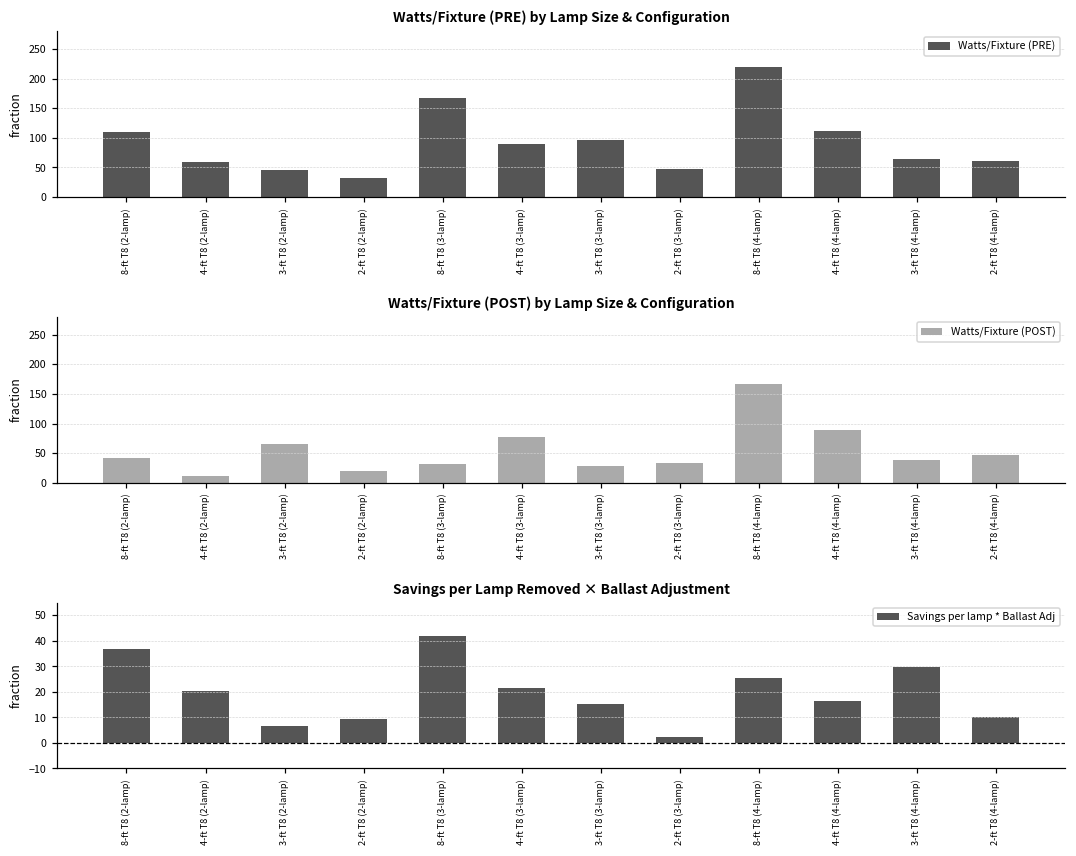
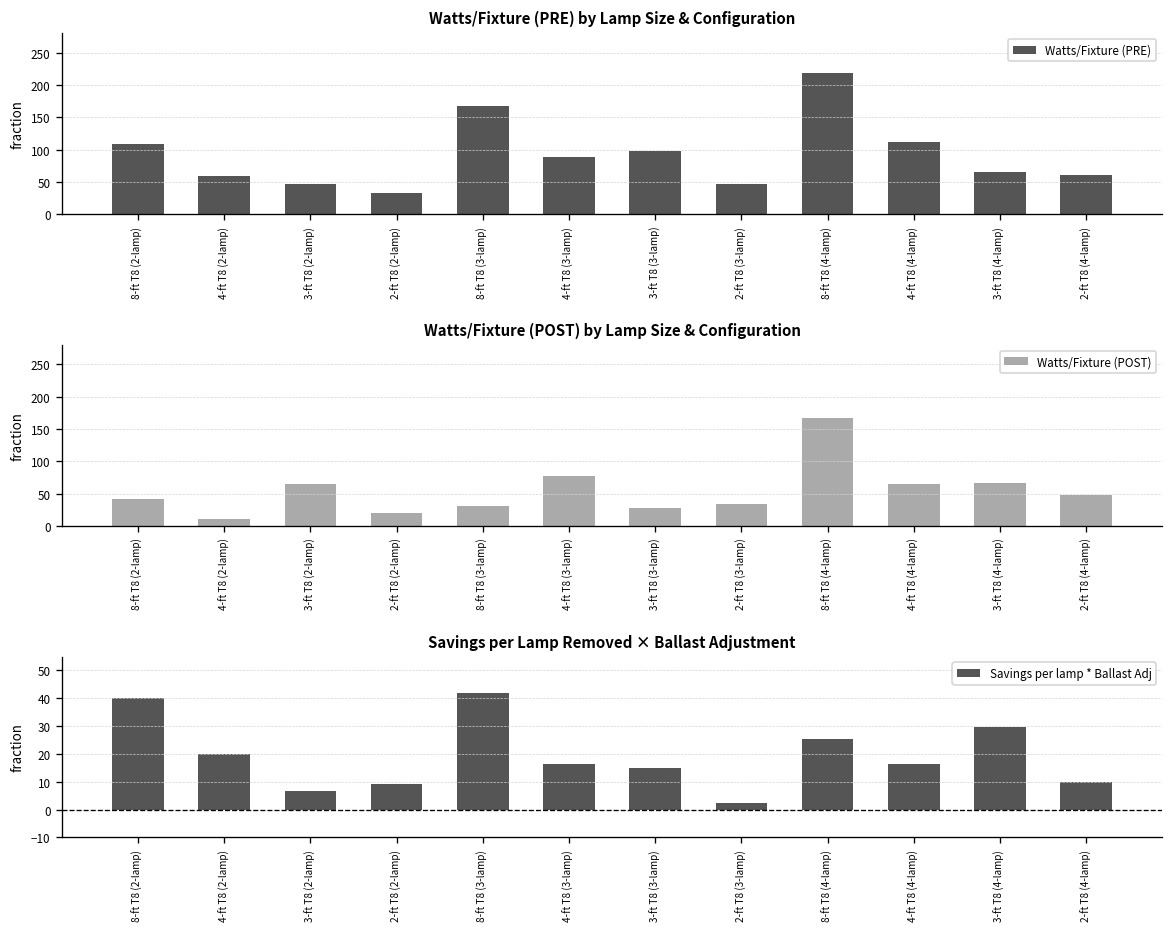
  {
    "Watts/Fixture (PRE) by Lamp Size & Configuration": {
      "8-ft T8 (2-lamp)": 110,
      "4-ft T8 (2-lamp)": 60,
      "3-ft T8 (2-lamp)": 50,
      "2-ft T8 (2-lamp)": 30,
      "8-ft T8 (3-lamp)": 170,
      "4-ft T8 (3-lamp)": 90,
      "3-ft T8 (3-lamp)": 100,
      "2-ft T8 (3-lamp)": 50,
      "8-ft T8 (4-lamp)": 220,
      "4-ft T8 (4-lamp)": 110,
      "3-ft T8 (4-lamp)": 70,
      "2-ft T8 (4-lamp)": 60
    },
    "Watts/Fixture (POST) by Lamp Size & Configuration": {
      "8-ft T8 (2-lamp)": 40,
      "4-ft T8 (2-lamp)": 10,
      "3-ft T8 (2-lamp)": 70,
      "2-ft T8 (2-lamp)": 20,
      "8-ft T8 (3-lamp)": 30,
      "4-ft T8 (3-lamp)": 80,
      "3-ft T8 (3-lamp)": 30,
      "2-ft T8 (3-lamp)": 30,
      "8-ft T8 (4-lamp)": 170,
-     "4-ft T8 (4-lamp)": 90,
-     "3-ft T8 (4-lamp)": 40,
+     "4-ft T8 (4-lamp)": 60,
+     "3-ft T8 (4-lamp)": 70,
      "2-ft T8 (4-lamp)": 50
    },
    "Savings per Lamp Removed × Ballast Adjustment": {
-     "8-ft T8 (2-lamp)": 37,
+     "8-ft T8 (2-lamp)": 40,
      "4-ft T8 (2-lamp)": 20,
      "3-ft T8 (2-lamp)": 7,
      "2-ft T8 (2-lamp)": 9,
      "8-ft T8 (3-lamp)": 42,
-     "4-ft T8 (3-lamp)": 22,
+     "4-ft T8 (3-lamp)": 16,
      "3-ft T8 (3-lamp)": 15,
      "2-ft T8 (3-lamp)": 2,
      "8-ft T8 (4-lamp)": 25,
      "4-ft T8 (4-lamp)": 17,
      "3-ft T8 (4-lamp)": 30,
      "2-ft T8 (4-lamp)": 10
    }
  }
